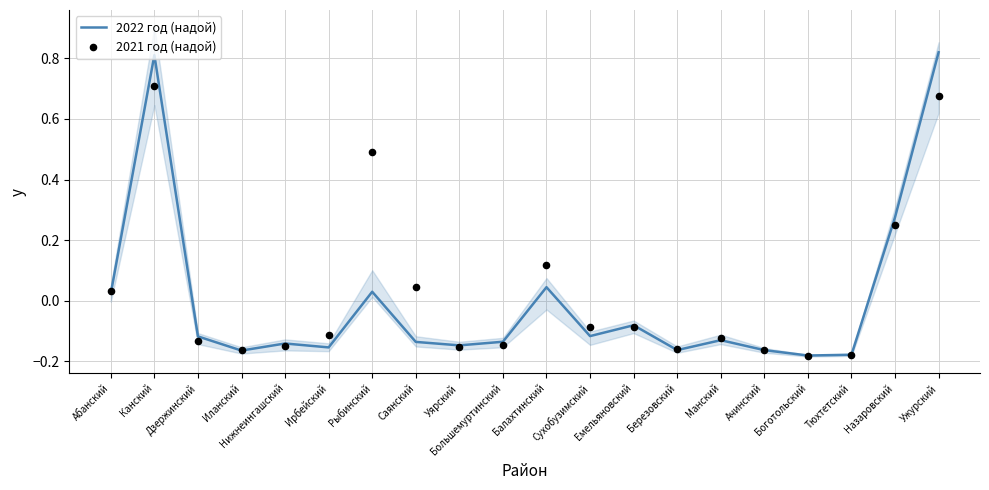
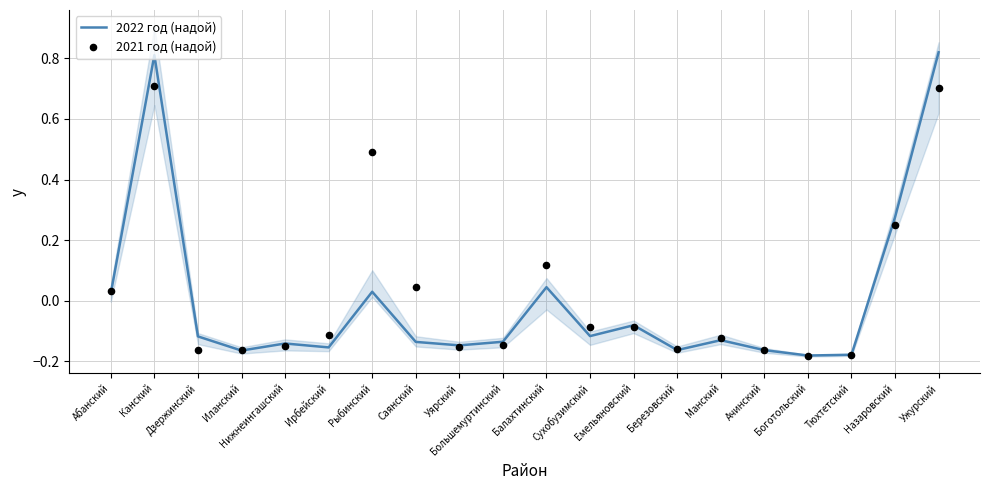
  {
    "2021 год (надой)": {
-     "Дзержинский": -0.13,
-     "Ужурский": 0.68
+     "Дзержинский": -0.16,
+     "Ужурский": 0.70
    }
  }
